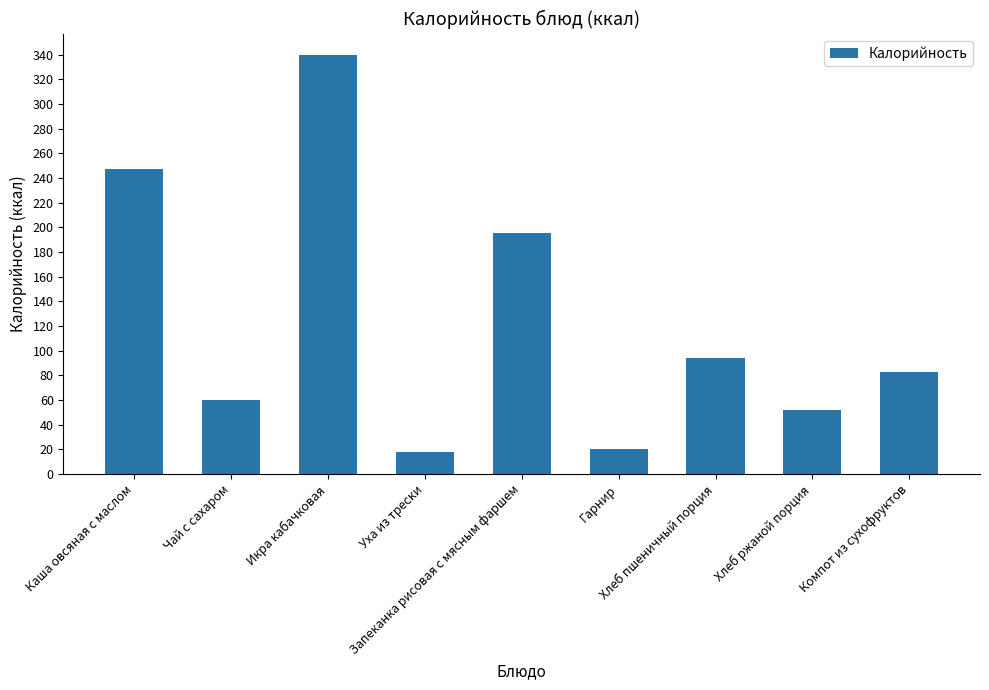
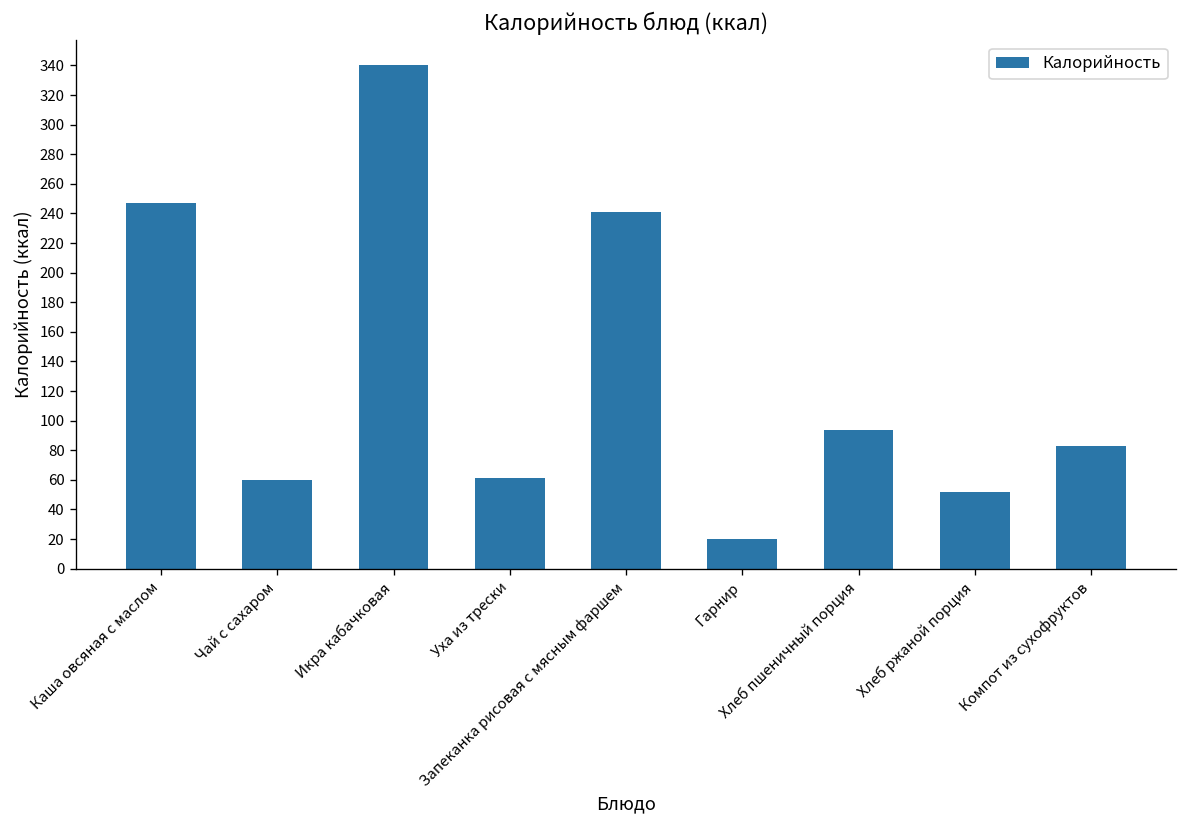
  {
    "Каша овсяная с маслом": 247,
    "Чай с сахаром": 60,
    "Икра кабачковая": 340,
-   "Уха из трески": 18,
-   "Запеканка рисовая с мясным фаршем": 196,
+   "Уха из трески": 62,
+   "Запеканка рисовая с мясным фаршем": 241,
    "Гарнир": 20,
    "Хлеб пшеничный порция": 94,
    "Хлеб ржаной порция": 52,
    "Компот из сухофруктов": 83
  }
